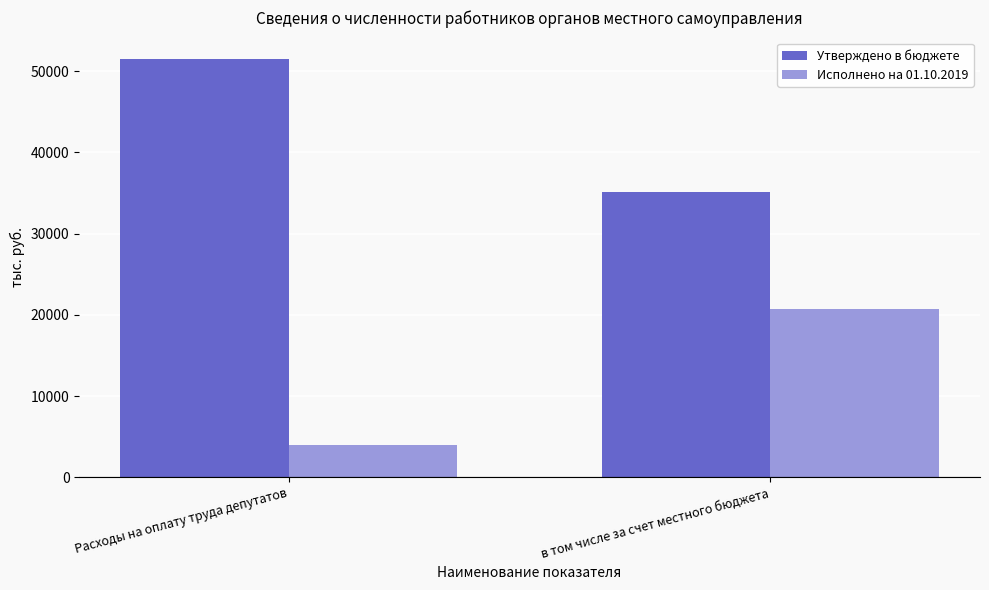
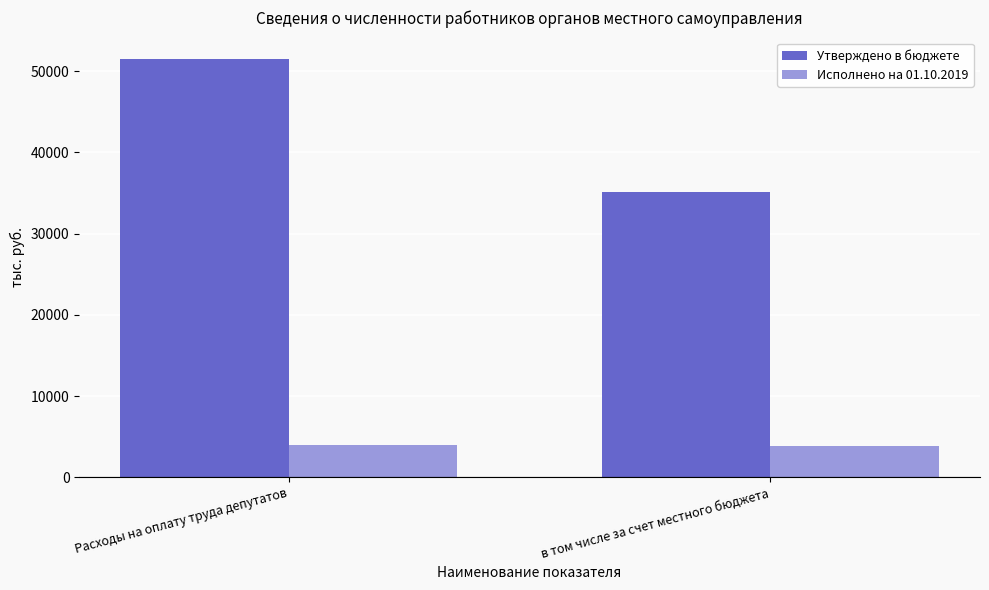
  {
    "Утверждено в бюджете": {
      "Расходы на оплату труда депутатов": 52000,
      "в том числе за счет местного бюджета": 35000
    },
    "Исполнено на 01.10.2019": {
      "Расходы на оплату труда депутатов": 4000,
-     "в том числе за счет местного бюджета": 21000
+     "в том числе за счет местного бюджета": 4000
    }
  }
